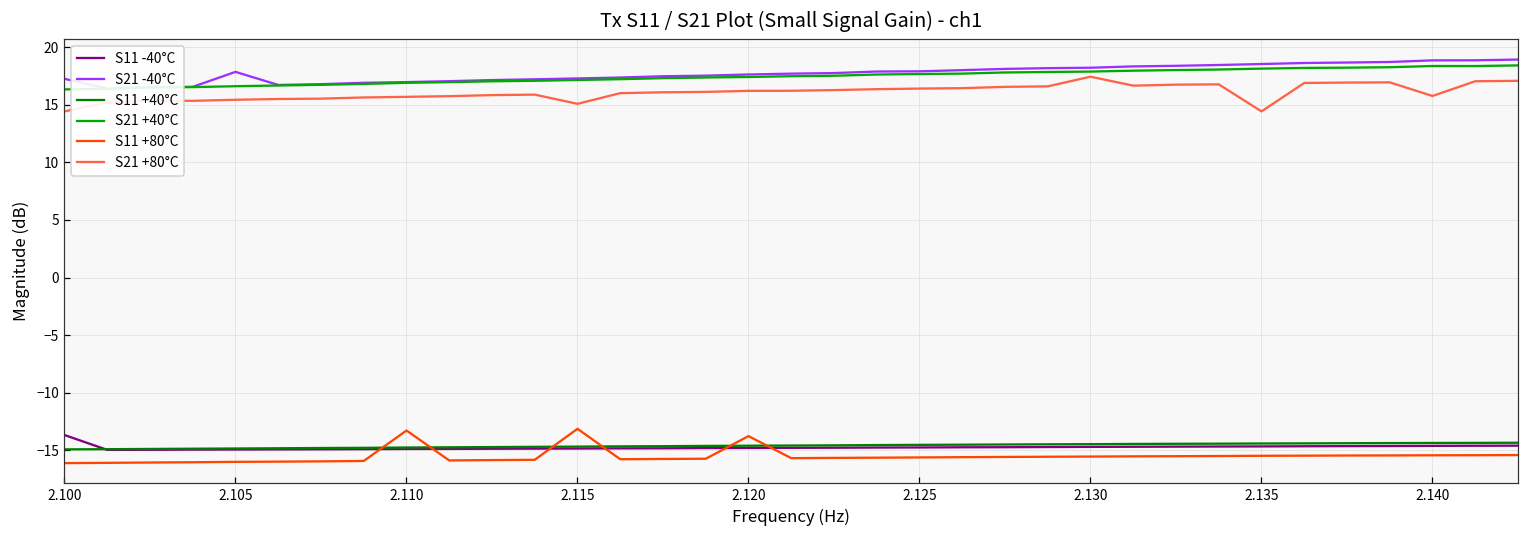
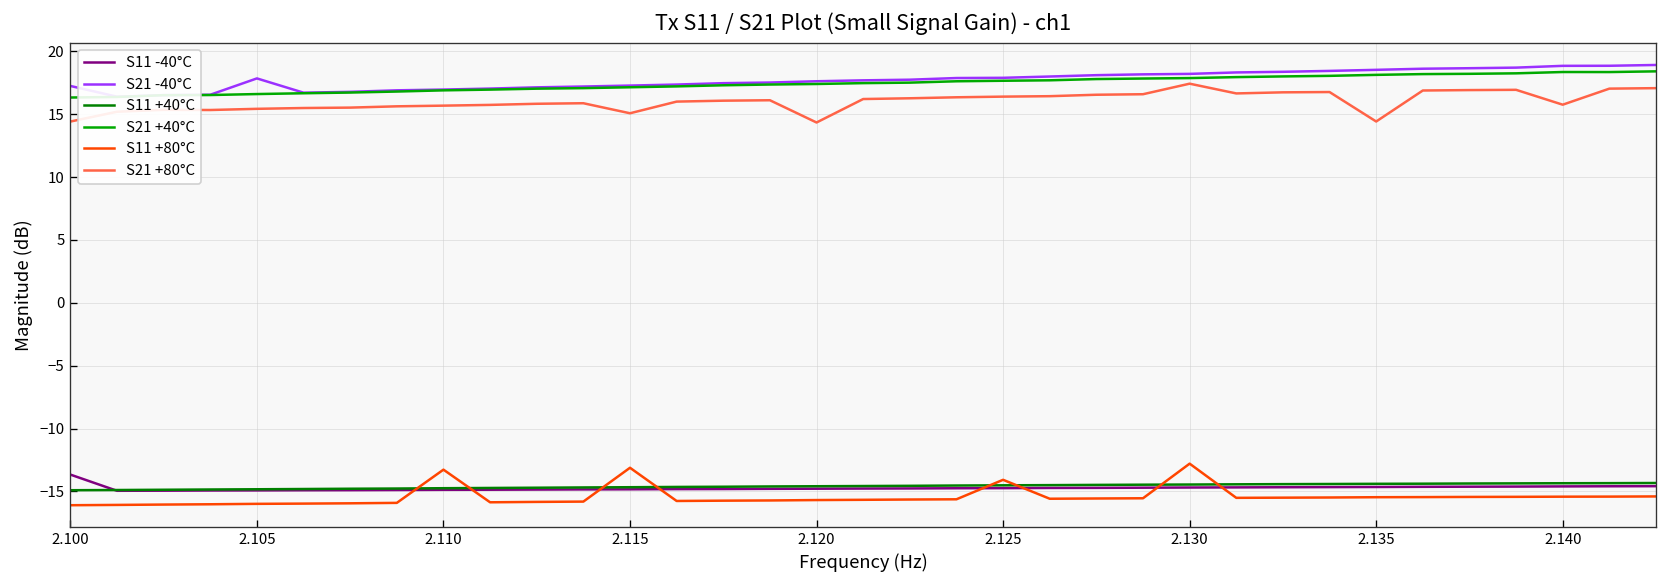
  {
    "S11 -40°C": {
      "2.100": -13.7,
      "2.135": -14.7,
      "2.140": -14.6
    },
    "S21 -40°C": {
      "2.100": 17.3,
      "2.105": 17.9,
      "2.130": 18.2,
      "2.135": 18.5,
      "2.140": 18.9
    },
    "S11 +80°C": {
      "2.100": -16.1,
      "2.105": -16.0,
      "2.110": -13.3,
      "2.115": -13.1,
-     "2.120": -13.8,
-     "2.125": -15.6,
-     "2.130": -15.5,
+     "2.120": -15.7,
+     "2.125": -14.1,
+     "2.130": -12.8,
      "2.135": -15.5,
      "2.140": -15.4
    },
    "S21 +80°C": {
      "2.100": 14.4,
      "2.105": 15.4,
      "2.110": 15.7,
      "2.115": 15.1,
-     "2.120": 16.2,
+     "2.120": 14.3,
      "2.125": 16.4,
      "2.130": 17.4,
      "2.135": 14.4,
      "2.140": 15.8
    }
  }
